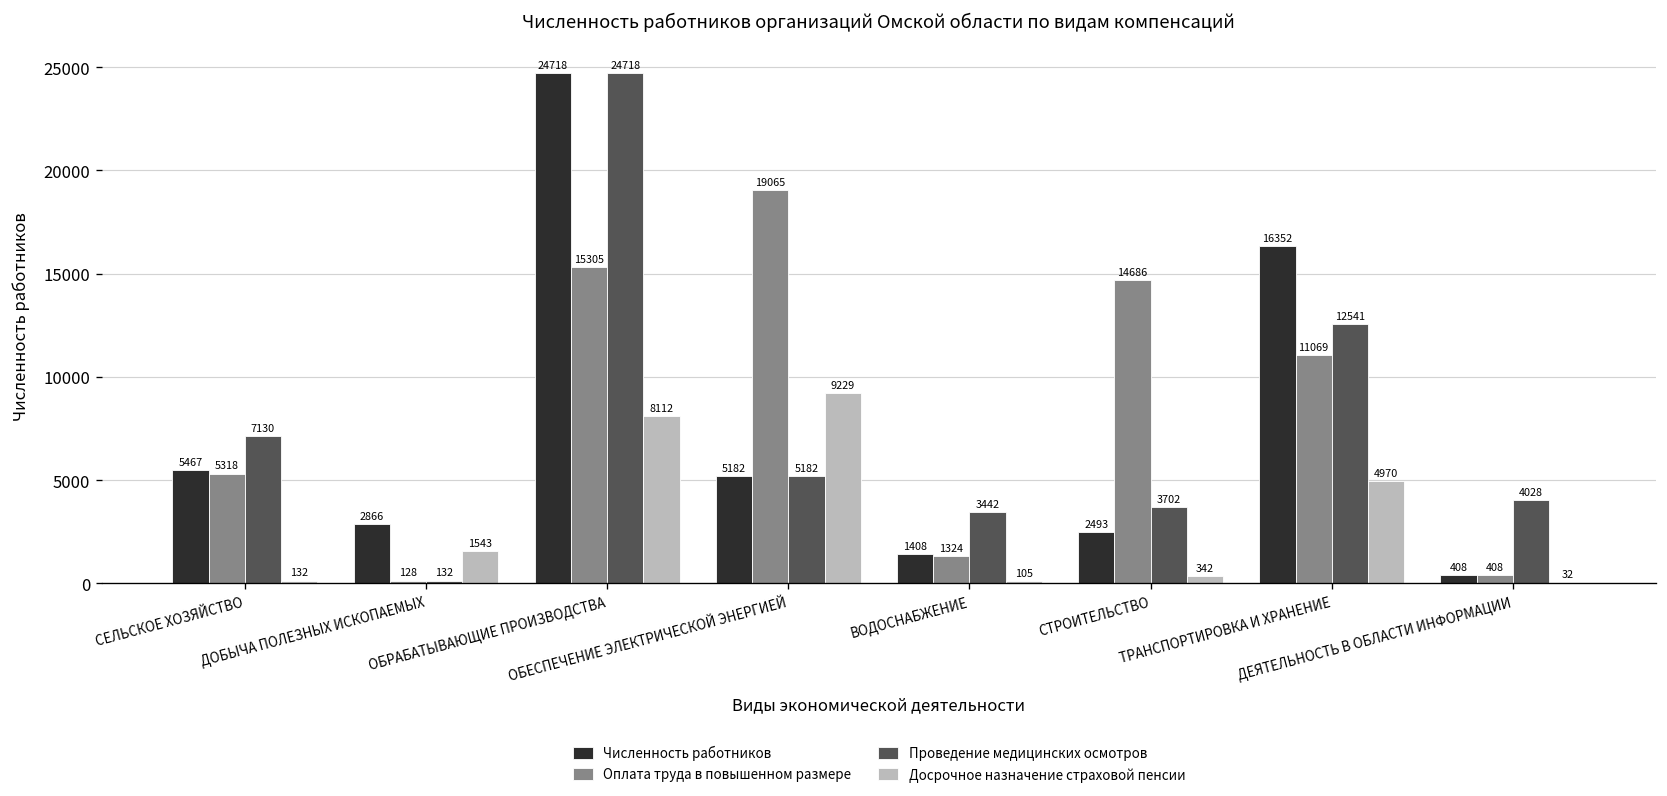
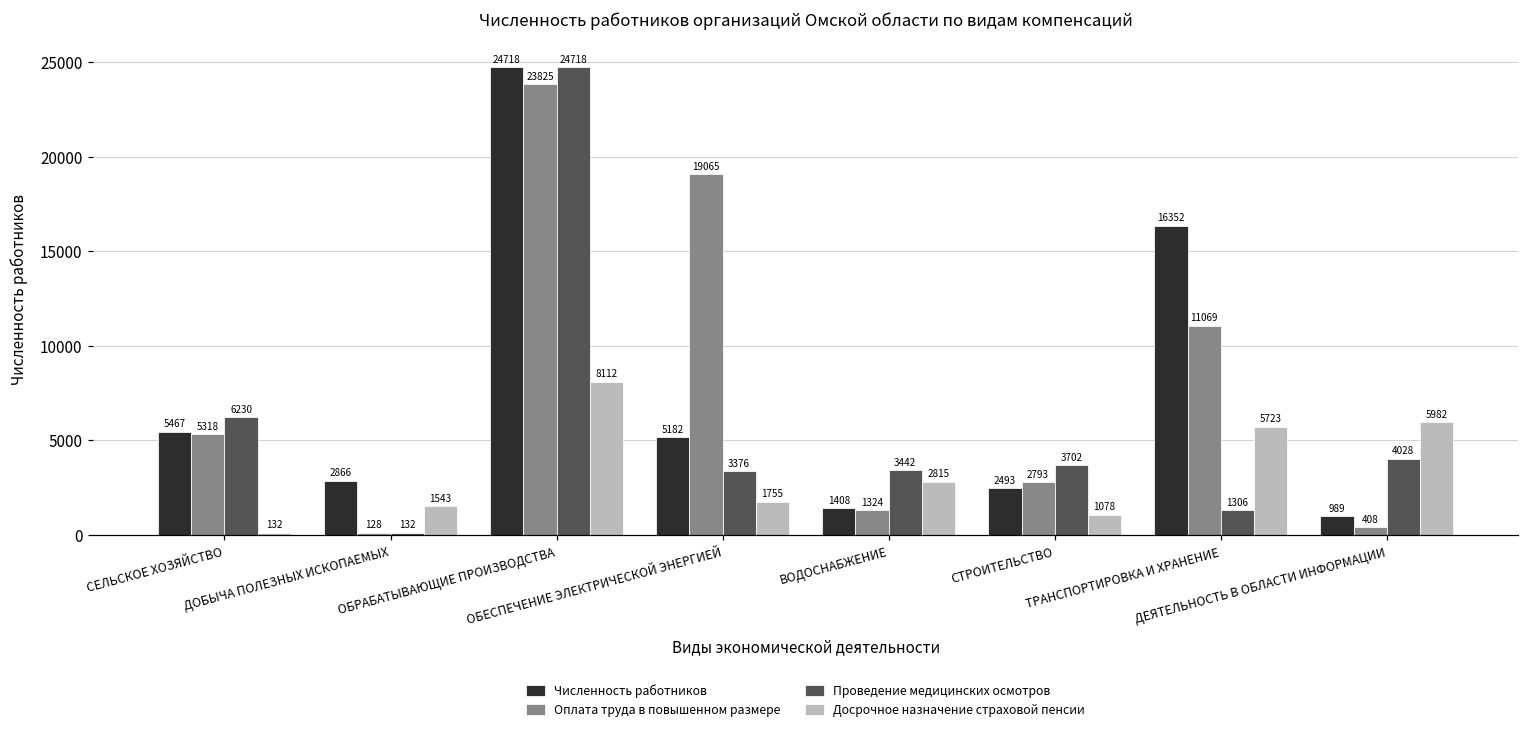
  {
    "Численность работников": {
      "СЕЛЬСКОЕ ХОЗЯЙСТВО": 5467,
      "ДОБЫЧА ПОЛЕЗНЫХ ИСКОПАЕМЫХ": 2866,
      "ОБРАБАТЫВАЮЩИЕ ПРОИЗВОДСТВА": 24718,
      "ОБЕСПЕЧЕНИЕ ЭЛЕКТРИЧЕСКОЙ ЭНЕРГИЕЙ": 5182,
      "ВОДОСНАБЖЕНИЕ": 1408,
      "СТРОИТЕЛЬСТВО": 2493,
      "ТРАНСПОРТИРОВКА И ХРАНЕНИЕ": 16352,
-     "ДЕЯТЕЛЬНОСТЬ В ОБЛАСТИ ИНФОРМАЦИИ": 408
+     "ДЕЯТЕЛЬНОСТЬ В ОБЛАСТИ ИНФОРМАЦИИ": 989
    },
    "Оплата труда в повышенном размере": {
      "СЕЛЬСКОЕ ХОЗЯЙСТВО": 5318,
      "ДОБЫЧА ПОЛЕЗНЫХ ИСКОПАЕМЫХ": 128,
-     "ОБРАБАТЫВАЮЩИЕ ПРОИЗВОДСТВА": 15305,
+     "ОБРАБАТЫВАЮЩИЕ ПРОИЗВОДСТВА": 23825,
      "ОБЕСПЕЧЕНИЕ ЭЛЕКТРИЧЕСКОЙ ЭНЕРГИЕЙ": 19065,
      "ВОДОСНАБЖЕНИЕ": 1324,
-     "СТРОИТЕЛЬСТВО": 14686,
+     "СТРОИТЕЛЬСТВО": 2793,
      "ТРАНСПОРТИРОВКА И ХРАНЕНИЕ": 11069,
      "ДЕЯТЕЛЬНОСТЬ В ОБЛАСТИ ИНФОРМАЦИИ": 408
    },
    "Проведение медицинских осмотров": {
-     "СЕЛЬСКОЕ ХОЗЯЙСТВО": 7130,
+     "СЕЛЬСКОЕ ХОЗЯЙСТВО": 6230,
      "ДОБЫЧА ПОЛЕЗНЫХ ИСКОПАЕМЫХ": 132,
      "ОБРАБАТЫВАЮЩИЕ ПРОИЗВОДСТВА": 24718,
-     "ОБЕСПЕЧЕНИЕ ЭЛЕКТРИЧЕСКОЙ ЭНЕРГИЕЙ": 5182,
+     "ОБЕСПЕЧЕНИЕ ЭЛЕКТРИЧЕСКОЙ ЭНЕРГИЕЙ": 3376,
      "ВОДОСНАБЖЕНИЕ": 3442,
      "СТРОИТЕЛЬСТВО": 3702,
-     "ТРАНСПОРТИРОВКА И ХРАНЕНИЕ": 12541,
+     "ТРАНСПОРТИРОВКА И ХРАНЕНИЕ": 1306,
      "ДЕЯТЕЛЬНОСТЬ В ОБЛАСТИ ИНФОРМАЦИИ": 4028
    },
    "Досрочное назначение страховой пенсии": {
      "СЕЛЬСКОЕ ХОЗЯЙСТВО": 132,
      "ДОБЫЧА ПОЛЕЗНЫХ ИСКОПАЕМЫХ": 1543,
      "ОБРАБАТЫВАЮЩИЕ ПРОИЗВОДСТВА": 8112,
-     "ОБЕСПЕЧЕНИЕ ЭЛЕКТРИЧЕСКОЙ ЭНЕРГИЕЙ": 9229,
-     "ВОДОСНАБЖЕНИЕ": 105,
-     "СТРОИТЕЛЬСТВО": 342,
-     "ТРАНСПОРТИРОВКА И ХРАНЕНИЕ": 4970,
-     "ДЕЯТЕЛЬНОСТЬ В ОБЛАСТИ ИНФОРМАЦИИ": 32
+     "ОБЕСПЕЧЕНИЕ ЭЛЕКТРИЧЕСКОЙ ЭНЕРГИЕЙ": 1755,
+     "ВОДОСНАБЖЕНИЕ": 2815,
+     "СТРОИТЕЛЬСТВО": 1078,
+     "ТРАНСПОРТИРОВКА И ХРАНЕНИЕ": 5723,
+     "ДЕЯТЕЛЬНОСТЬ В ОБЛАСТИ ИНФОРМАЦИИ": 5982
    }
  }
